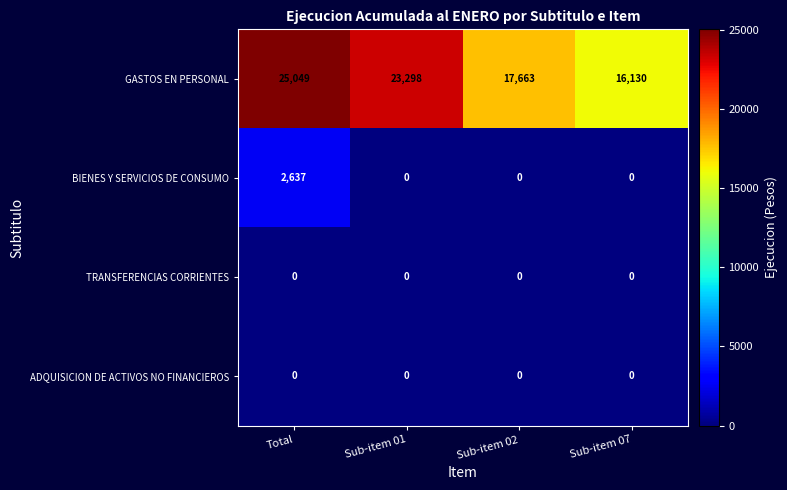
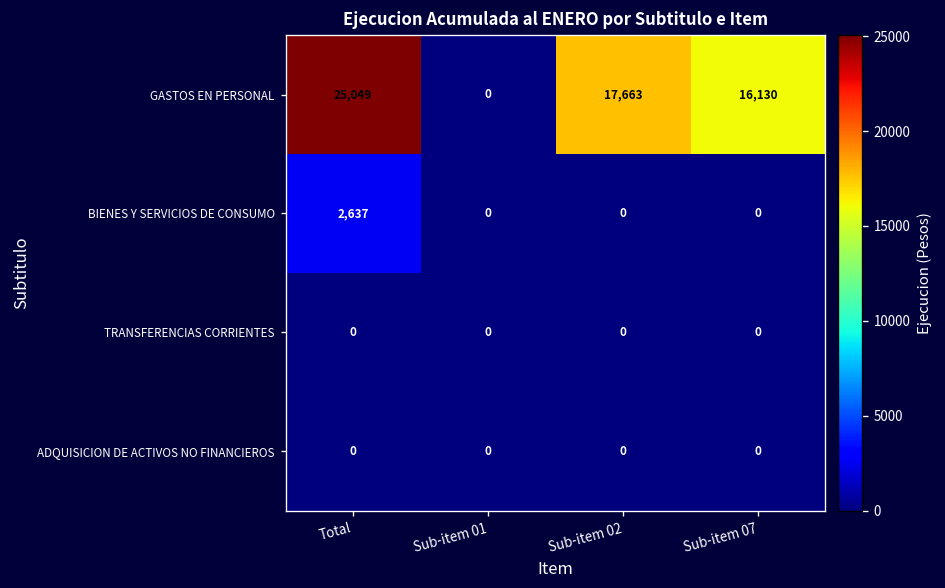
  {
    "GASTOS EN PERSONAL": {
      "Total": "25,049",
-     "Sub-item 01": "23,298",
+     "Sub-item 01": "0",
      "Sub-item 02": "17,663",
      "Sub-item 07": "16,130"
    },
    "BIENES Y SERVICIOS DE CONSUMO": {
      "Total": "2,637",
      "Sub-item 01": "0",
      "Sub-item 02": "0",
      "Sub-item 07": "0"
    },
    "TRANSFERENCIAS CORRIENTES": {
      "Total": "0",
      "Sub-item 01": "0",
      "Sub-item 02": "0",
      "Sub-item 07": "0"
    },
    "ADQUISICION DE ACTIVOS NO FINANCIEROS": {
      "Total": "0",
      "Sub-item 01": "0",
      "Sub-item 02": "0",
      "Sub-item 07": "0"
    }
  }
